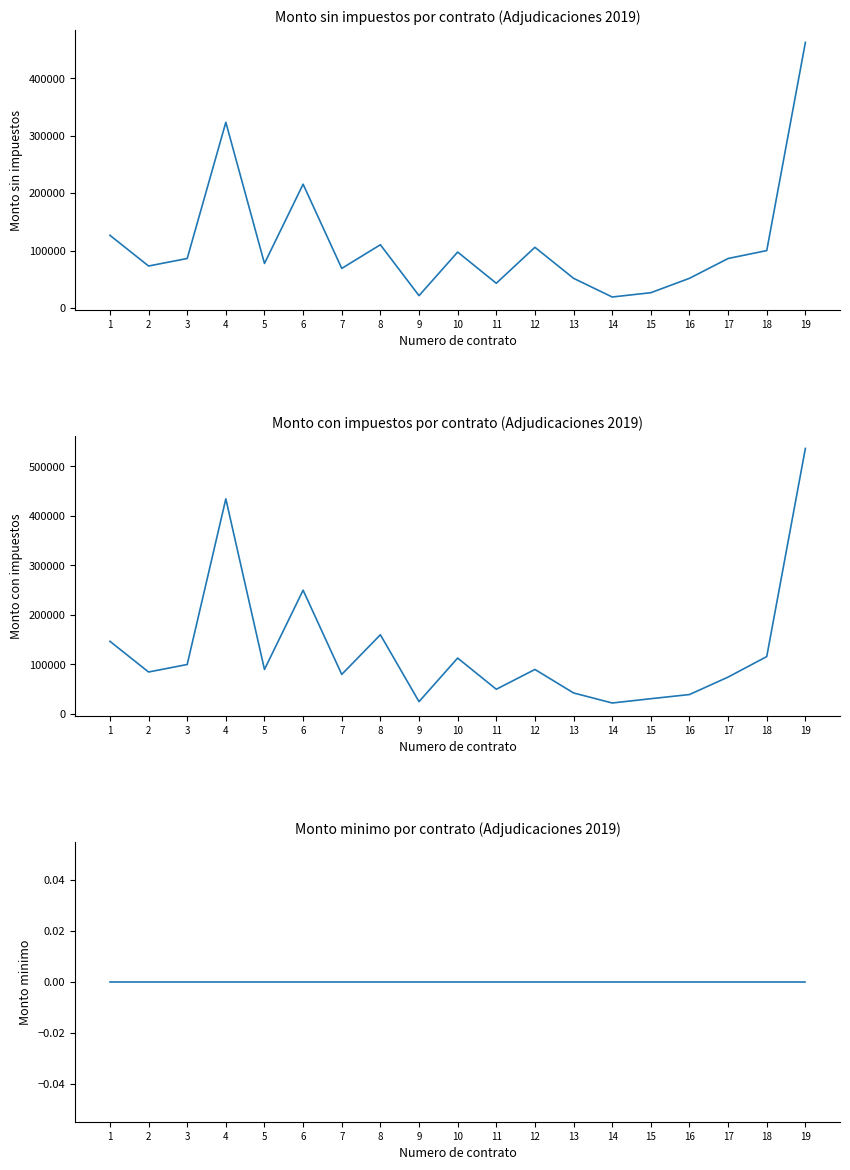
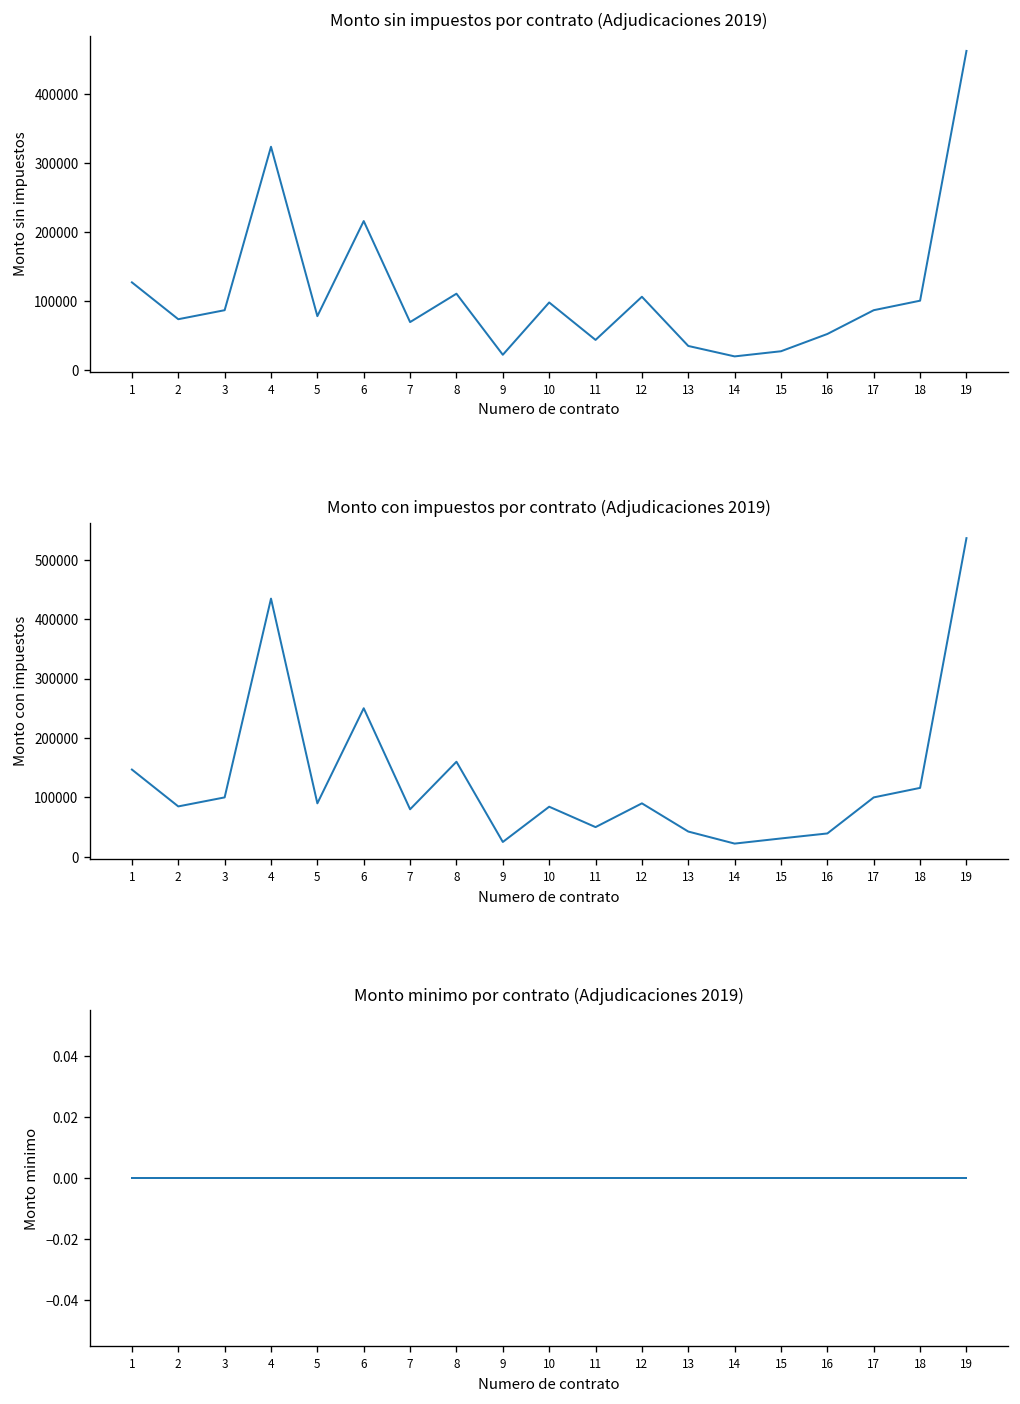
  {
    "Monto sin impuestos por contrato (Adjudicaciones 2019)": {
      "1": 130000,
      "2": 70000,
      "3": 90000,
      "4": 320000,
      "5": 80000,
      "6": 220000,
      "7": 70000,
      "8": 110000,
      "9": 20000,
      "10": 100000,
      "11": 40000,
      "12": 110000,
-     "13": 50000,
+     "13": 30000,
      "14": 20000,
      "15": 30000,
      "16": 50000,
      "17": 90000,
      "18": 100000,
      "19": 460000
    },
    "Monto con impuestos por contrato (Adjudicaciones 2019)": {
      "1": 150000,
      "2": 80000,
      "3": 100000,
      "4": 430000,
      "5": 90000,
      "6": 250000,
      "7": 80000,
      "8": 160000,
      "9": 30000,
-     "10": 110000,
+     "10": 80000,
      "11": 50000,
      "12": 90000,
      "13": 40000,
      "14": 20000,
      "15": 30000,
      "16": 40000,
-     "17": 70000,
+     "17": 100000,
      "18": 120000,
      "19": 540000
    },
    "Monto minimo por contrato (Adjudicaciones 2019)": {
      "1": 0.000,
      "2": 0.000,
      "3": 0.000,
      "4": 0.000,
      "5": 0.000,
      "6": 0.000,
      "7": 0.000,
      "8": 0.000,
      "9": 0.000,
      "10": 0.000,
      "11": 0.000,
      "12": 0.000,
      "13": 0.000,
      "14": 0.000,
      "15": 0.000,
      "16": 0.000,
      "17": 0.000,
      "18": 0.000,
      "19": 0.000
    }
  }
